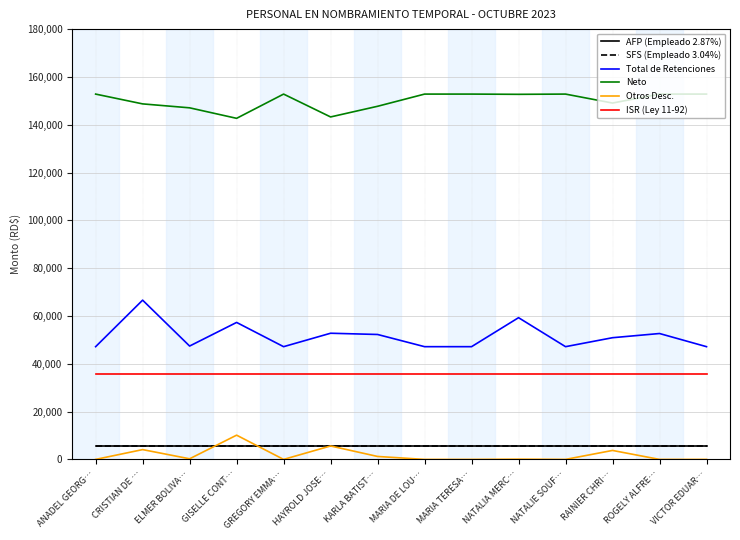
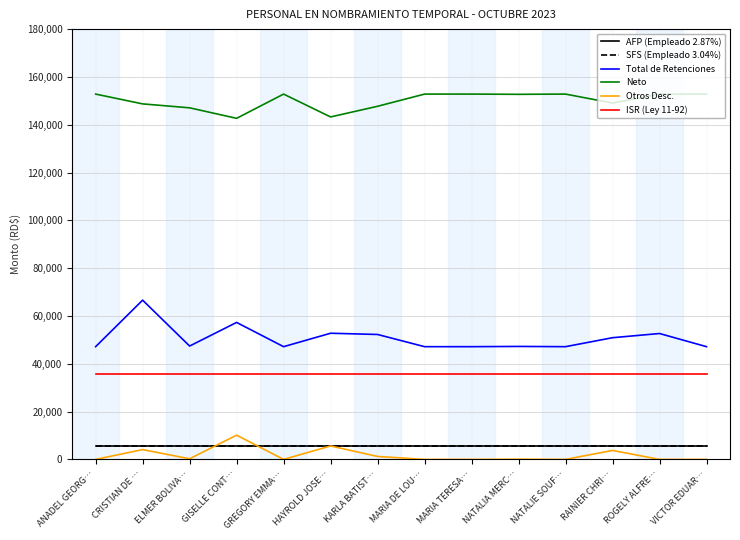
  {
    "SFS (Empleado 3.04%)": {
      "ANADEL GEORG…": "6,000",
      "CRISTIAN DE …": "6,000",
      "ELMER BOLIVA…": "6,000",
      "GISELLE CONT…": "6,000",
      "GREGORY EMMA…": "6,000",
      "KARLA BATIST…": "6,000",
      "MARIA DE LOU…": "6,000",
      "MARIA TERESA…": "6,000",
      "NATALIA MERC…": "6,000",
      "NATALIE SOUF…": "6,000",
      "RAINIER CHRI…": "6,000",
      "ROGELY ALFRE…": "6,000",
      "VICTOR EDUAR…": "6,000"
    },
    "Total de Retenciones": {
      "ANADEL GEORG…": "47,000",
      "CRISTIAN DE …": "67,000",
      "ELMER BOLIVA…": "47,000",
      "GISELLE CONT…": "57,000",
      "GREGORY EMMA…": "47,000",
      "HAYROLD JOSE…": "53,000",
      "KARLA BATIST…": "52,000",
      "MARIA DE LOU…": "47,000",
      "MARIA TERESA…": "47,000",
-     "NATALIA MERC…": "59,000",
+     "NATALIA MERC…": "47,000",
      "NATALIE SOUF…": "47,000",
      "RAINIER CHRI…": "51,000",
      "ROGELY ALFRE…": "53,000",
      "VICTOR EDUAR…": "47,000"
    },
    "Neto": {
      "ANADEL GEORG…": "153,000",
      "CRISTIAN DE …": "149,000",
      "ELMER BOLIVA…": "147,000",
      "GISELLE CONT…": "143,000",
      "GREGORY EMMA…": "153,000",
      "HAYROLD JOSE…": "143,000",
      "KARLA BATIST…": "148,000",
      "MARIA DE LOU…": "153,000",
      "MARIA TERESA…": "153,000",
      "NATALIA MERC…": "153,000",
      "NATALIE SOUF…": "153,000"
    },
    "Otros Desc.": {
      "ANADEL GEORG…": "0",
      "CRISTIAN DE …": "4,000",
      "ELMER BOLIVA…": "0",
      "GISELLE CONT…": "10,000",
      "GREGORY EMMA…": "0",
      "KARLA BATIST…": "1,000",
      "MARIA DE LOU…": "0",
      "MARIA TERESA…": "0",
      "NATALIA MERC…": "0",
      "NATALIE SOUF…": "0",
      "RAINIER CHRI…": "4,000",
      "ROGELY ALFRE…": "0",
      "VICTOR EDUAR…": "0"
    },
    "ISR (Ley 11-92)": {
      "ANADEL GEORG…": "36,000",
      "CRISTIAN DE …": "36,000",
      "ELMER BOLIVA…": "36,000",
      "GISELLE CONT…": "36,000",
      "GREGORY EMMA…": "36,000",
      "HAYROLD JOSE…": "36,000",
      "KARLA BATIST…": "36,000",
      "MARIA DE LOU…": "36,000",
      "MARIA TERESA…": "36,000",
      "NATALIA MERC…": "36,000",
      "NATALIE SOUF…": "36,000",
      "RAINIER CHRI…": "36,000",
      "ROGELY ALFRE…": "36,000",
      "VICTOR EDUAR…": "36,000"
    }
  }
